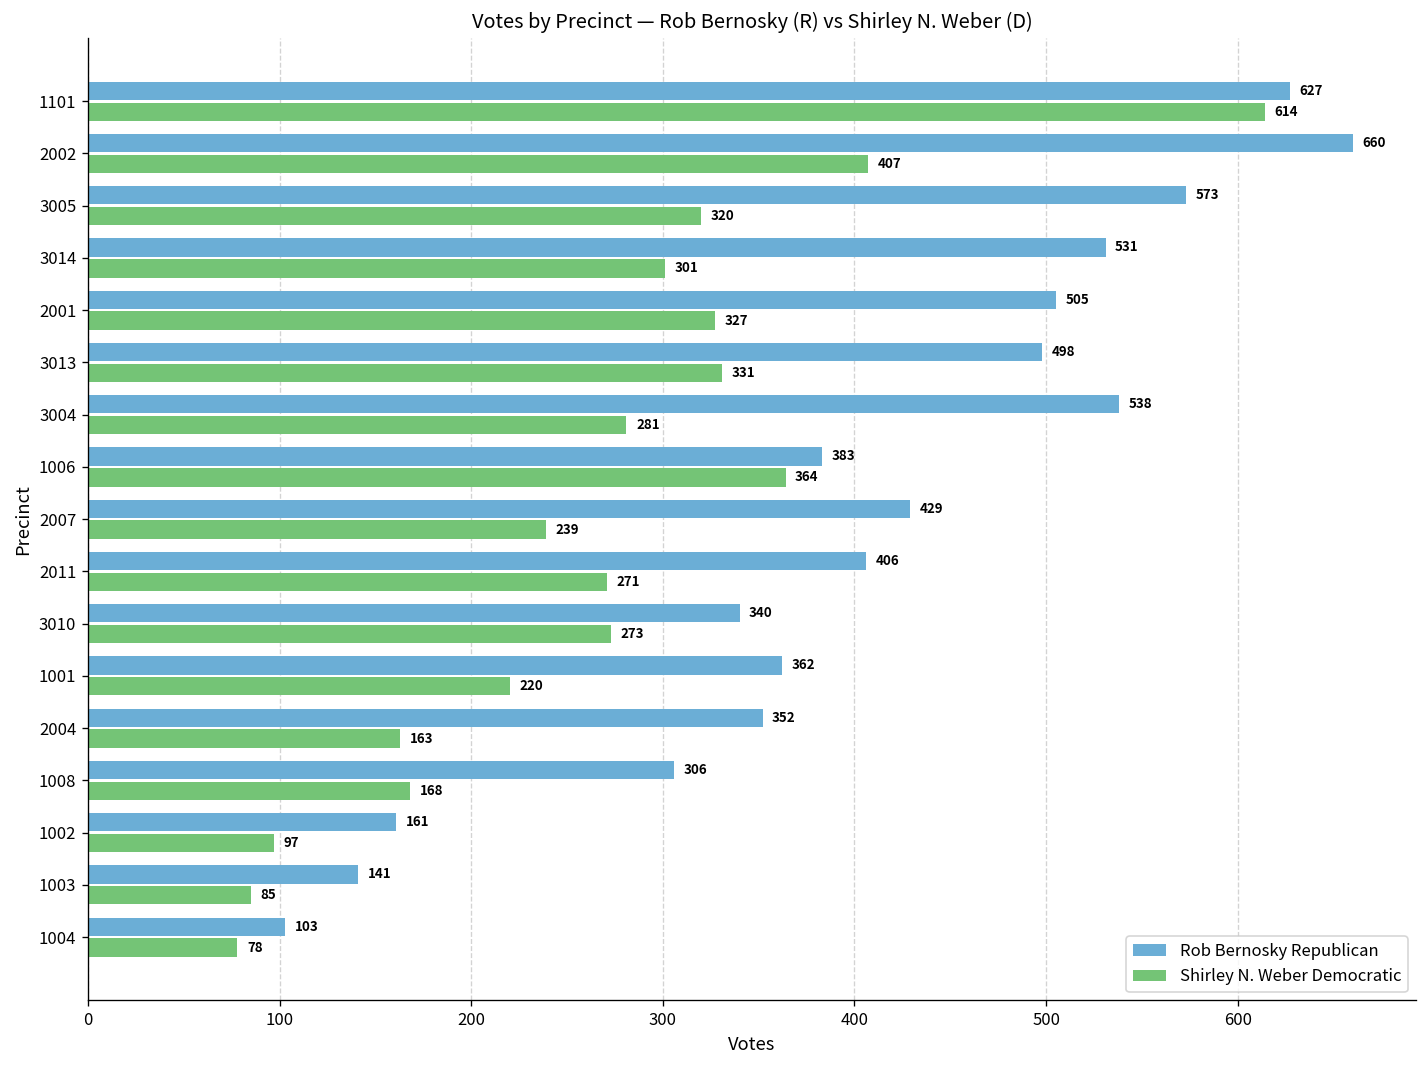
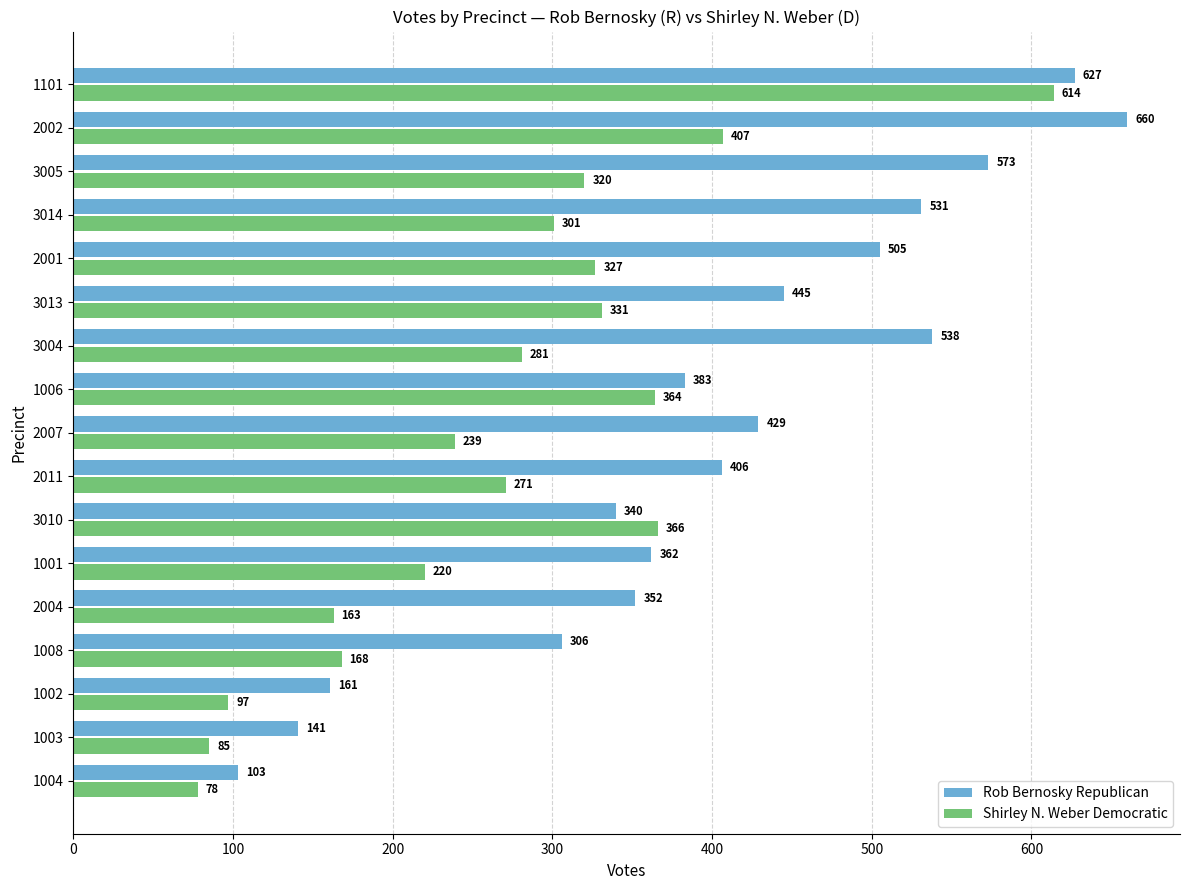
  {
    "Rob Bernosky Republican": {
      "1101": 627,
      "2002": 660,
      "3005": 573,
      "3014": 531,
      "2001": 505,
-     "3013": 498,
+     "3013": 445,
      "3004": 538,
      "1006": 383,
      "2007": 429,
      "2011": 406,
      "3010": 340,
      "1001": 362,
      "2004": 352,
      "1008": 306,
      "1002": 161,
      "1003": 141,
      "1004": 103
    },
    "Shirley N. Weber Democratic": {
      "1101": 614,
      "2002": 407,
      "3005": 320,
      "3014": 301,
      "2001": 327,
      "3013": 331,
      "3004": 281,
      "1006": 364,
      "2007": 239,
      "2011": 271,
-     "3010": 273,
+     "3010": 366,
      "1001": 220,
      "2004": 163,
      "1008": 168,
      "1002": 97,
      "1003": 85,
      "1004": 78
    }
  }
